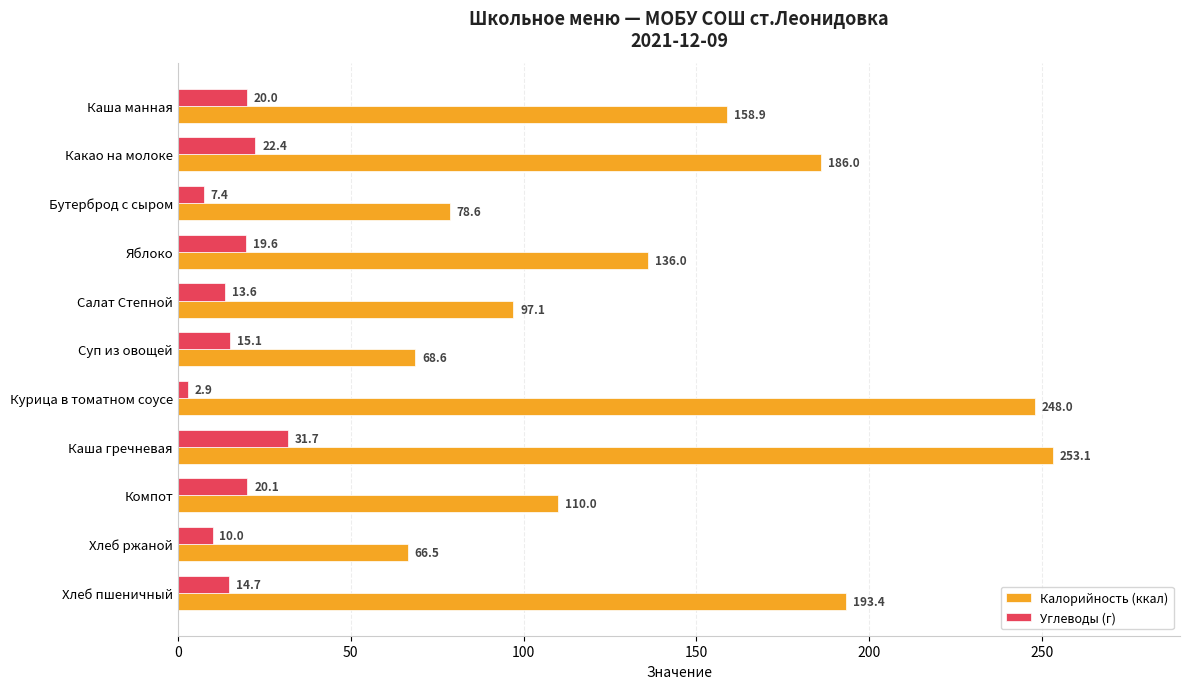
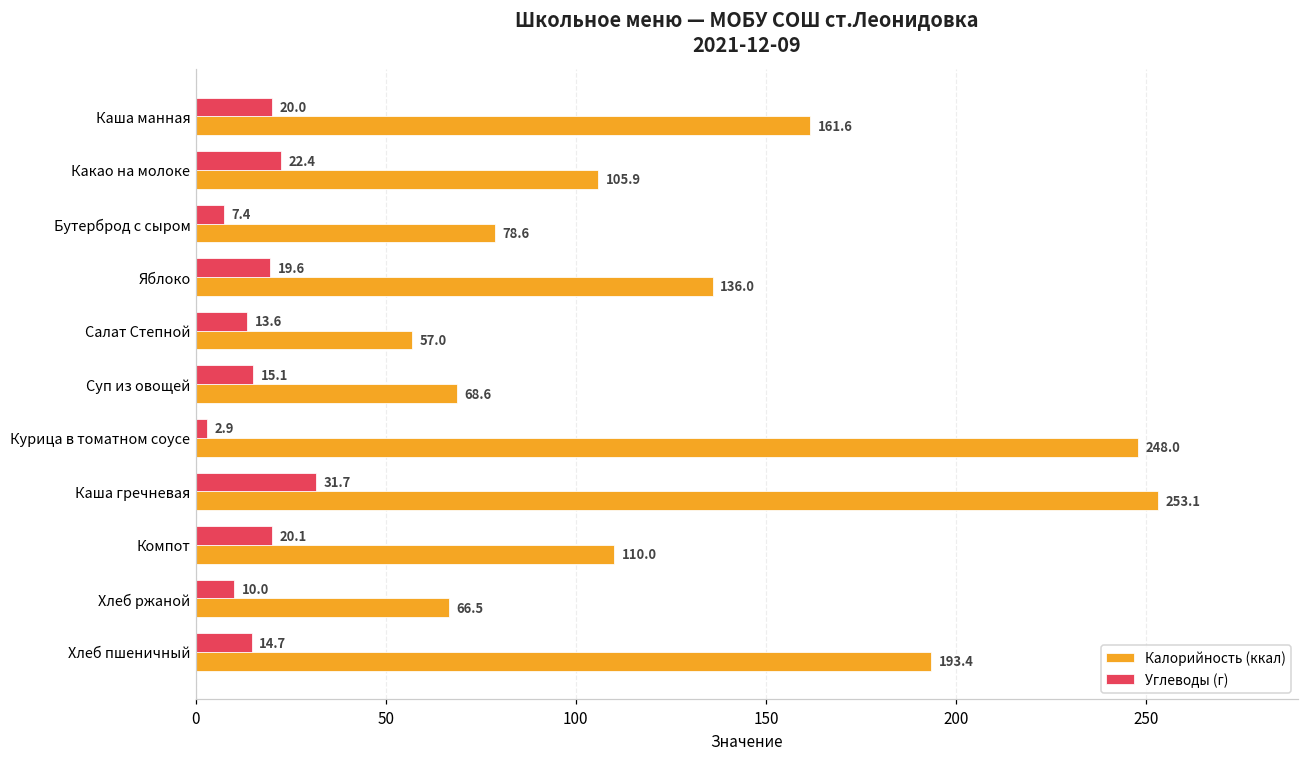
  {
    "Калорийность (ккал)": {
-     "Каша манная": 158.9,
-     "Какао на молоке": 186.0,
+     "Каша манная": 161.6,
+     "Какао на молоке": 105.9,
      "Бутерброд с сыром": 78.6,
      "Яблоко": 136.0,
-     "Салат Степной": 97.1,
+     "Салат Степной": 57.0,
      "Суп из овощей": 68.6,
      "Курица в томатном соусе": 248.0,
      "Каша гречневая": 253.1,
      "Компот": 110.0,
      "Хлеб ржаной": 66.5,
      "Хлеб пшеничный": 193.4
    },
    "Углеводы (г)": {
      "Каша манная": 20.0,
      "Какао на молоке": 22.4,
      "Бутерброд с сыром": 7.4,
      "Яблоко": 19.6,
      "Салат Степной": 13.6,
      "Суп из овощей": 15.1,
      "Курица в томатном соусе": 2.9,
      "Каша гречневая": 31.7,
      "Компот": 20.1,
      "Хлеб ржаной": 10.0,
      "Хлеб пшеничный": 14.7
    }
  }
